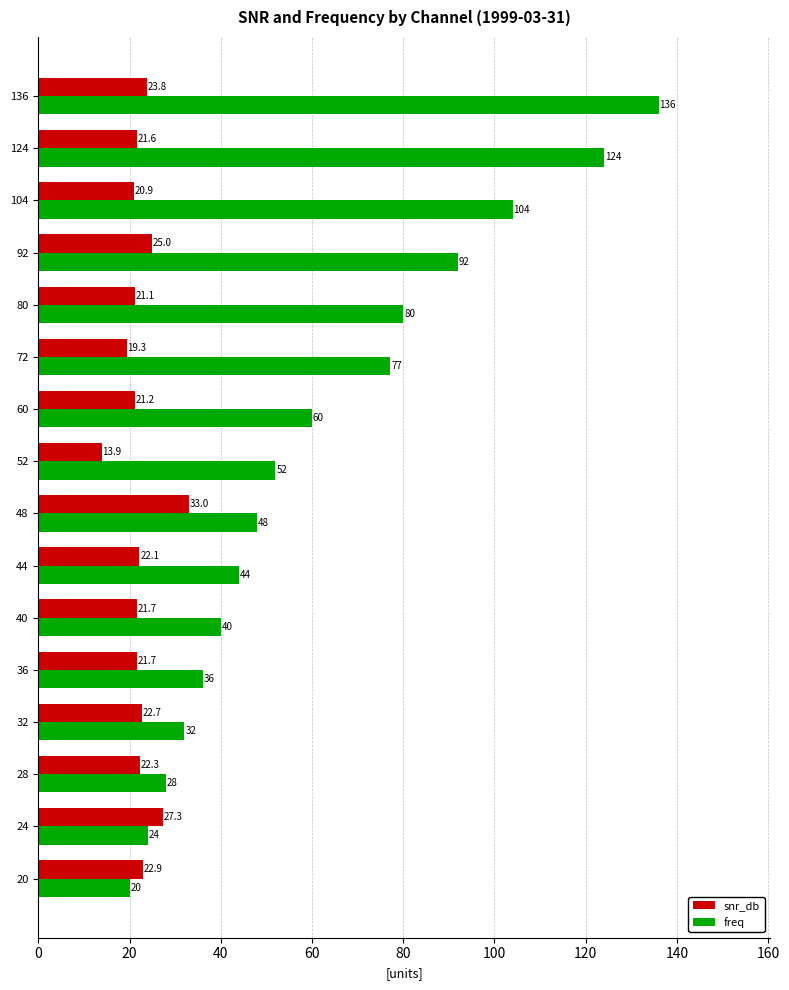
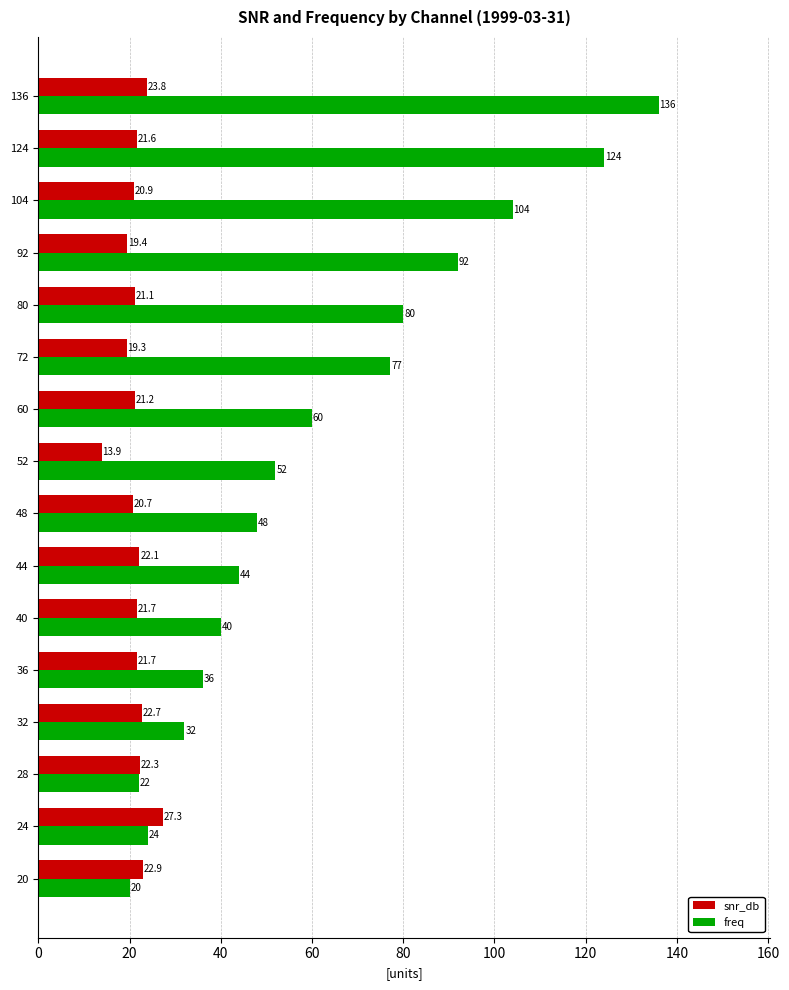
  {
    "snr_db": {
      "136": 23.8,
      "124": 21.6,
      "104": 20.9,
-     "92": 25.0,
+     "92": 19.4,
      "80": 21.1,
      "72": 19.3,
      "60": 21.2,
      "52": 13.9,
-     "48": 33.0,
+     "48": 20.7,
      "44": 22.1,
      "40": 21.7,
      "36": 21.7,
      "32": 22.7,
      "28": 22.3,
      "24": 27.3,
      "20": 22.9
    },
    "freq": {
      "136": 136,
      "124": 124,
      "104": 104,
      "92": 92,
      "80": 80,
      "72": 77,
      "60": 60,
      "52": 52,
      "48": 48,
      "44": 44,
      "40": 40,
      "36": 36,
      "32": 32,
-     "28": 28,
+     "28": 22,
      "24": 24,
      "20": 20
    }
  }
